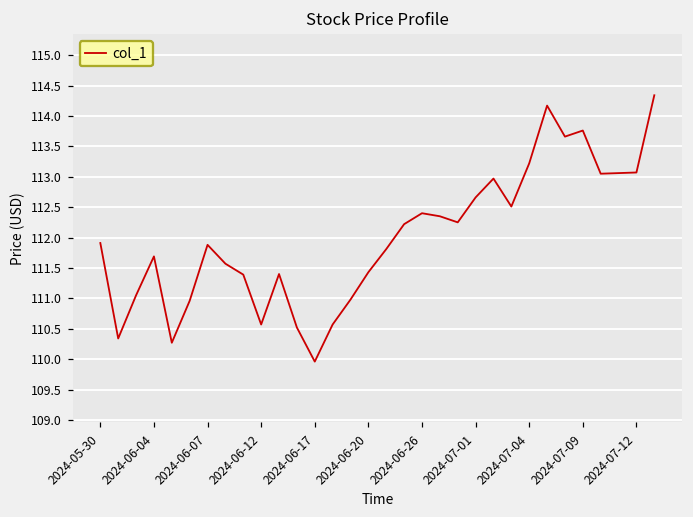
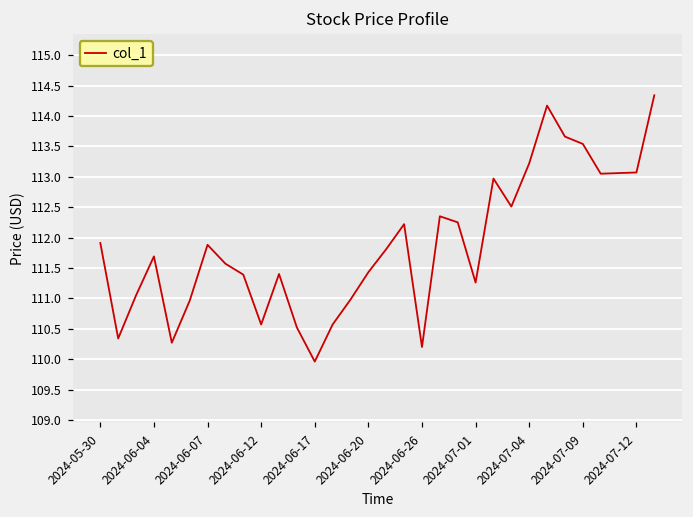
  {
    "2024-05-30": 111.9,
    "2024-06-04": 111.7,
    "2024-06-07": 111.9,
    "2024-06-12": 110.6,
    "2024-06-17": 110.0,
    "2024-06-20": 111.4,
-   "2024-06-26": 112.4,
-   "2024-07-01": 112.7,
+   "2024-06-26": 110.2,
+   "2024-07-01": 111.3,
    "2024-07-04": 113.2,
-   "2024-07-09": 113.8,
+   "2024-07-09": 113.5,
    "2024-07-12": 113.1
  }
